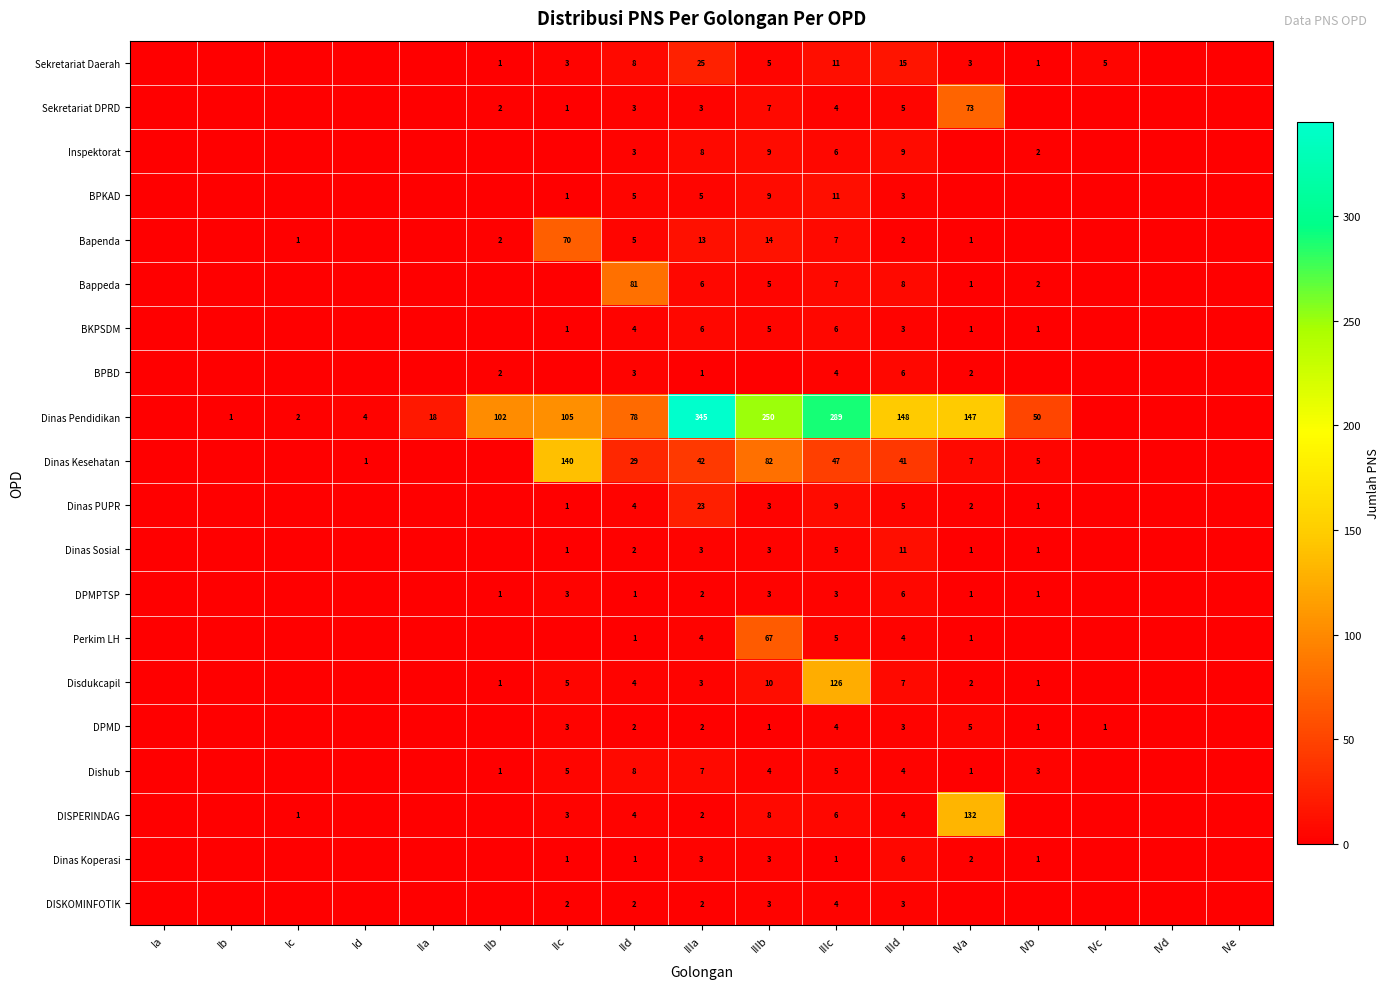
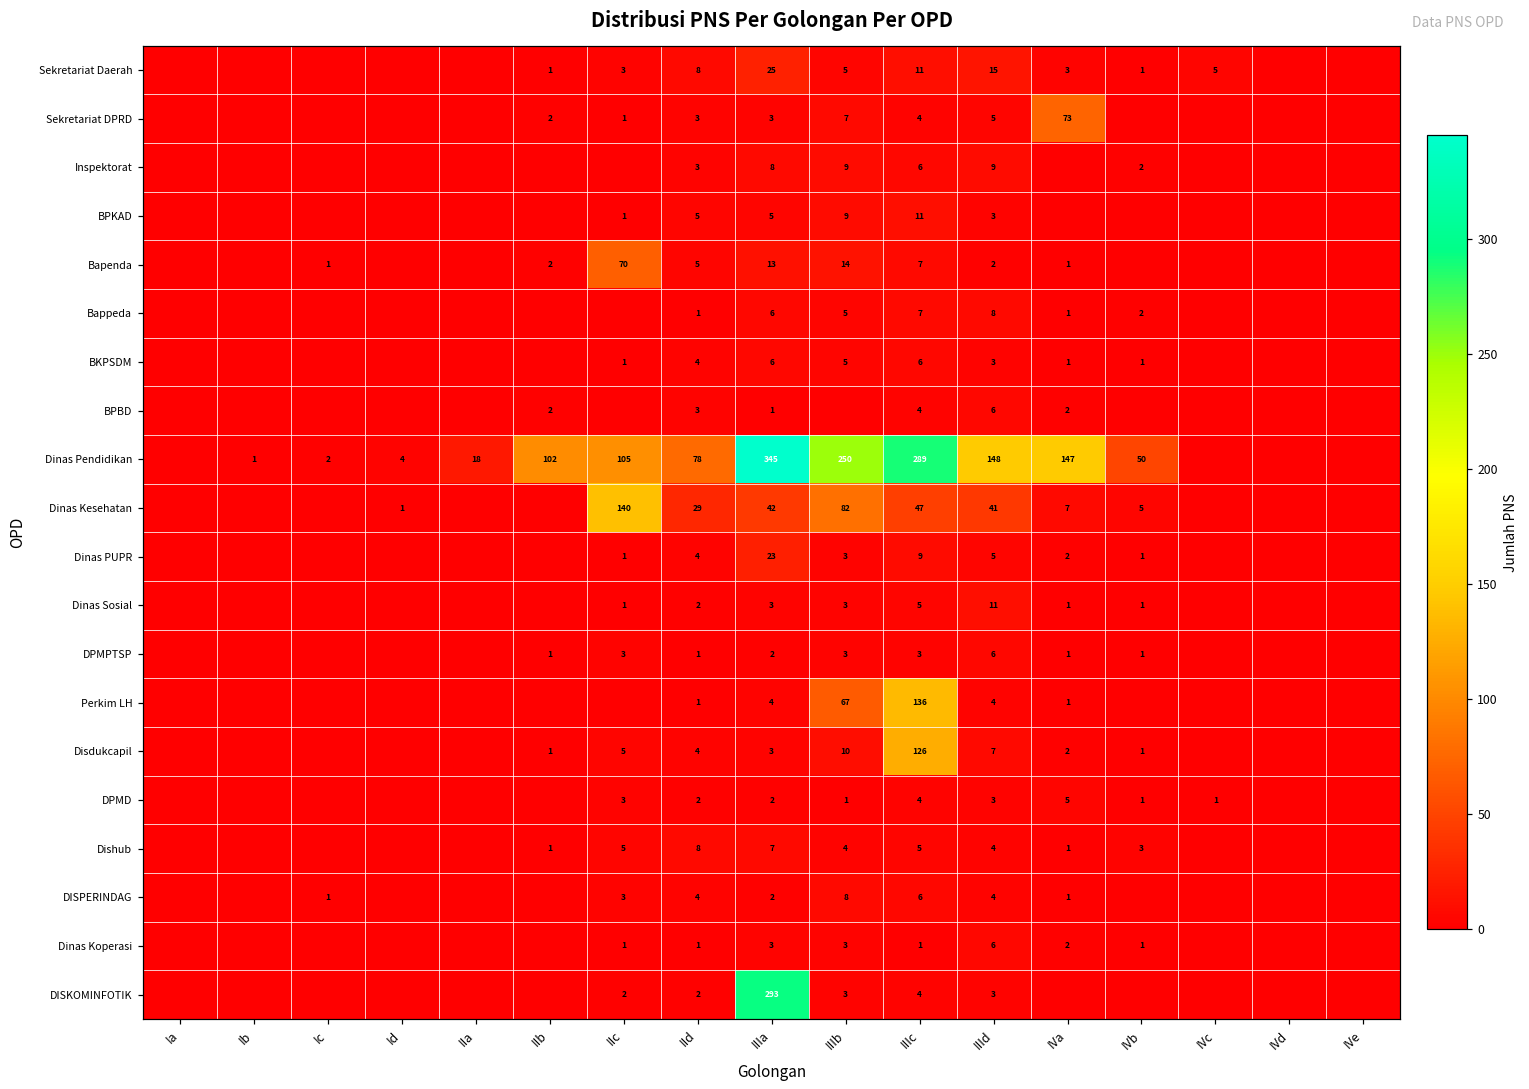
  {
    "Sekretariat Daerah": {
      "IIb": 1,
      "IIc": 3,
      "IId": 8,
      "IIIa": 25,
      "IIIb": 5,
      "IIIc": 11,
      "IIId": 15,
      "IVa": 3,
      "IVb": 1,
      "IVc": 5
    },
    "Sekretariat DPRD": {
      "IIb": 2,
      "IIc": 1,
      "IId": 3,
      "IIIa": 3,
      "IIIb": 7,
      "IIIc": 4,
      "IIId": 5,
      "IVa": 73
    },
    "Inspektorat": {
      "IId": 3,
      "IIIa": 8,
      "IIIb": 9,
      "IIIc": 6,
      "IIId": 9,
      "IVb": 2
    },
    "BPKAD": {
      "IIc": 1,
      "IId": 5,
      "IIIa": 5,
      "IIIb": 9,
      "IIIc": 11,
      "IIId": 3
    },
    "Bapenda": {
      "Ic": 1,
      "IIb": 2,
      "IIc": 70,
      "IId": 5,
      "IIIa": 13,
      "IIIb": 14,
      "IIIc": 7,
      "IIId": 2,
      "IVa": 1
    },
    "Bappeda": {
-     "IId": 81,
+     "IId": 1,
      "IIIa": 6,
      "IIIb": 5,
      "IIIc": 7,
      "IIId": 8,
      "IVa": 1,
      "IVb": 2
    },
    "BKPSDM": {
      "IIc": 1,
      "IId": 4,
      "IIIa": 6,
      "IIIb": 5,
      "IIIc": 6,
      "IIId": 3,
      "IVa": 1,
      "IVb": 1
    },
    "BPBD": {
      "IIb": 2,
      "IId": 3,
      "IIIa": 1,
      "IIIc": 4,
      "IIId": 6,
      "IVa": 2
    },
    "Dinas Pendidikan": {
      "Ib": 1,
      "Ic": 2,
      "Id": 4,
      "IIa": 18,
      "IIb": 102,
      "IIc": 105,
      "IId": 78,
      "IIIa": 345,
      "IIIb": 250,
      "IIIc": 289,
      "IIId": 148,
      "IVa": 147,
      "IVb": 50
    },
    "Dinas Kesehatan": {
      "Id": 1,
      "IIc": 140,
      "IId": 29,
      "IIIa": 42,
      "IIIb": 82,
      "IIIc": 47,
      "IIId": 41,
      "IVa": 7,
      "IVb": 5
    },
    "Dinas PUPR": {
      "IIc": 1,
      "IId": 4,
      "IIIa": 23,
      "IIIb": 3,
      "IIIc": 9,
      "IIId": 5,
      "IVa": 2,
      "IVb": 1
    },
    "Dinas Sosial": {
      "IIc": 1,
      "IId": 2,
      "IIIa": 3,
      "IIIb": 3,
      "IIIc": 5,
      "IIId": 11,
      "IVa": 1,
      "IVb": 1
    },
    "DPMPTSP": {
      "IIb": 1,
      "IIc": 3,
      "IId": 1,
      "IIIa": 2,
      "IIIb": 3,
      "IIIc": 3,
      "IIId": 6,
      "IVa": 1,
      "IVb": 1
    },
    "Perkim LH": {
      "IId": 1,
      "IIIa": 4,
      "IIIb": 67,
-     "IIIc": 5,
+     "IIIc": 136,
      "IIId": 4,
      "IVa": 1
    },
    "Disdukcapil": {
      "IIb": 1,
      "IIc": 5,
      "IId": 4,
      "IIIa": 3,
      "IIIb": 10,
      "IIIc": 126,
      "IIId": 7,
      "IVa": 2,
      "IVb": 1
    },
    "DPMD": {
      "IIc": 3,
      "IId": 2,
      "IIIa": 2,
      "IIIb": 1,
      "IIIc": 4,
      "IIId": 3,
      "IVa": 5,
      "IVb": 1,
      "IVc": 1
    },
    "Dishub": {
      "IIb": 1,
      "IIc": 5,
      "IId": 8,
      "IIIa": 7,
      "IIIb": 4,
      "IIIc": 5,
      "IIId": 4,
      "IVa": 1,
      "IVb": 3
    },
    "DISPERINDAG": {
      "Ic": 1,
      "IIc": 3,
      "IId": 4,
      "IIIa": 2,
      "IIIb": 8,
      "IIIc": 6,
      "IIId": 4,
-     "IVa": 132
+     "IVa": 1
    },
    "Dinas Koperasi": {
      "IIc": 1,
      "IId": 1,
      "IIIa": 3,
      "IIIb": 3,
      "IIIc": 1,
      "IIId": 6,
      "IVa": 2,
      "IVb": 1
    },
    "DISKOMINFOTIK": {
      "IIc": 2,
      "IId": 2,
-     "IIIa": 2,
+     "IIIa": 293,
      "IIIb": 3,
      "IIIc": 4,
      "IIId": 3
    }
  }
